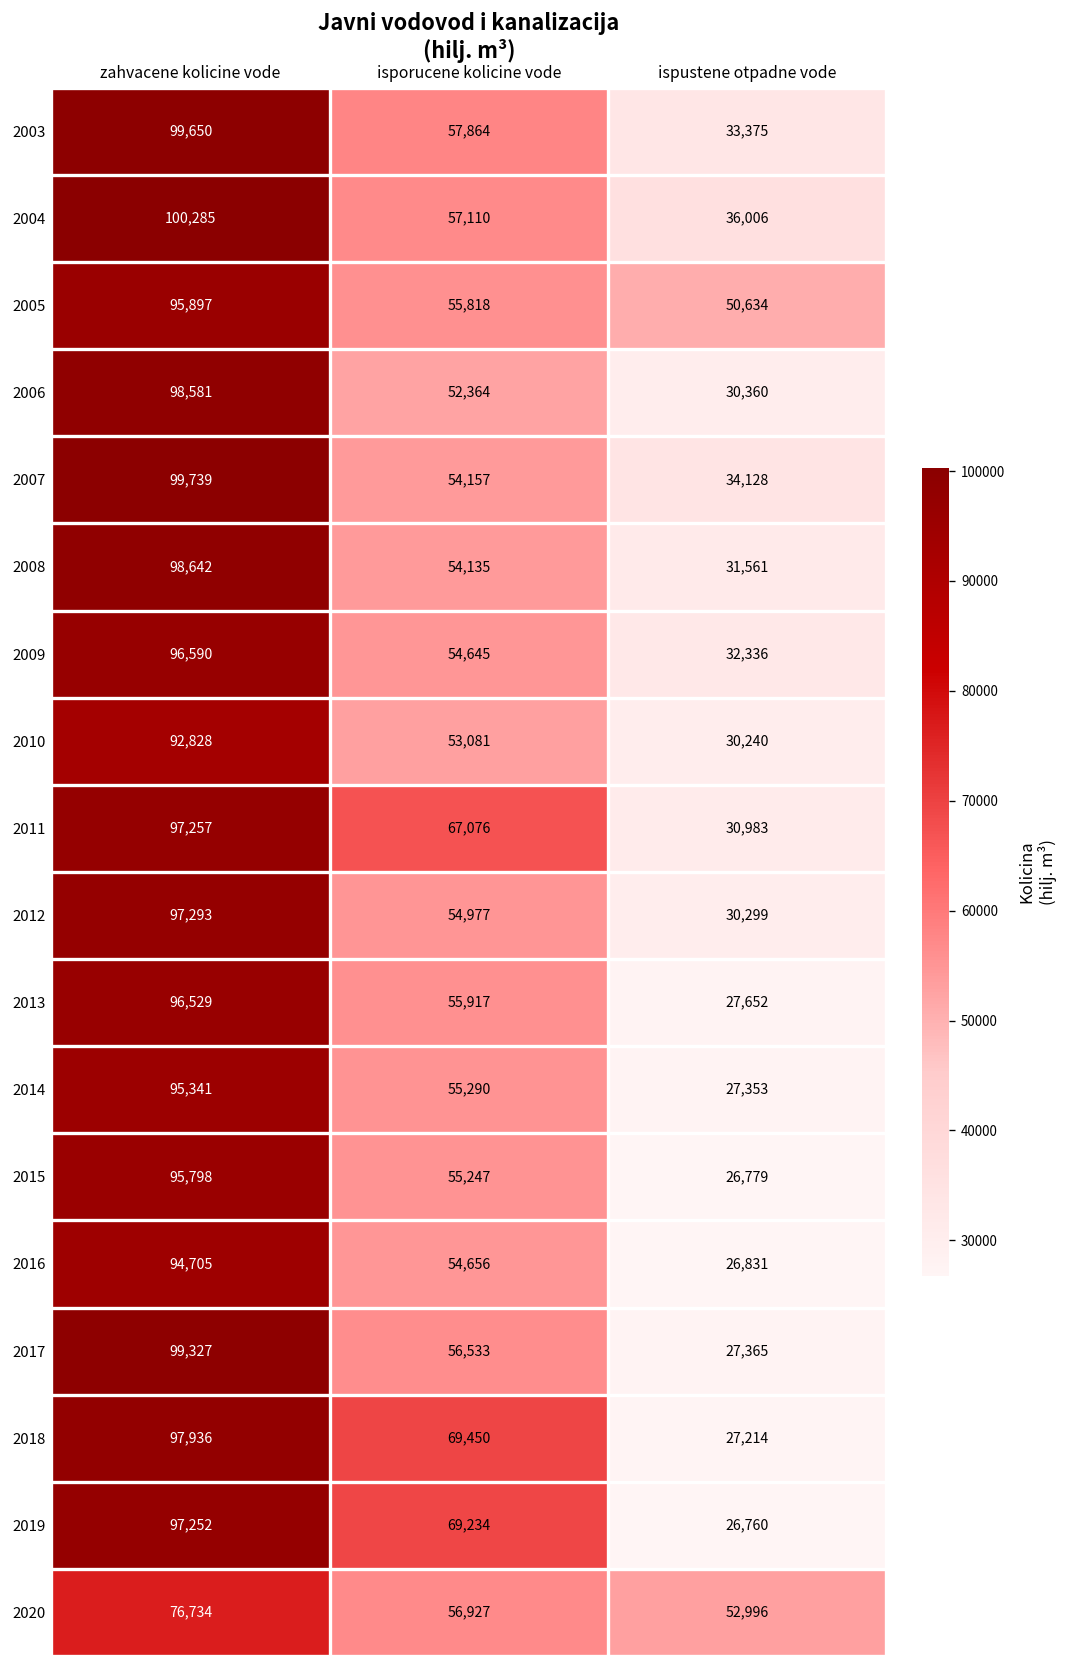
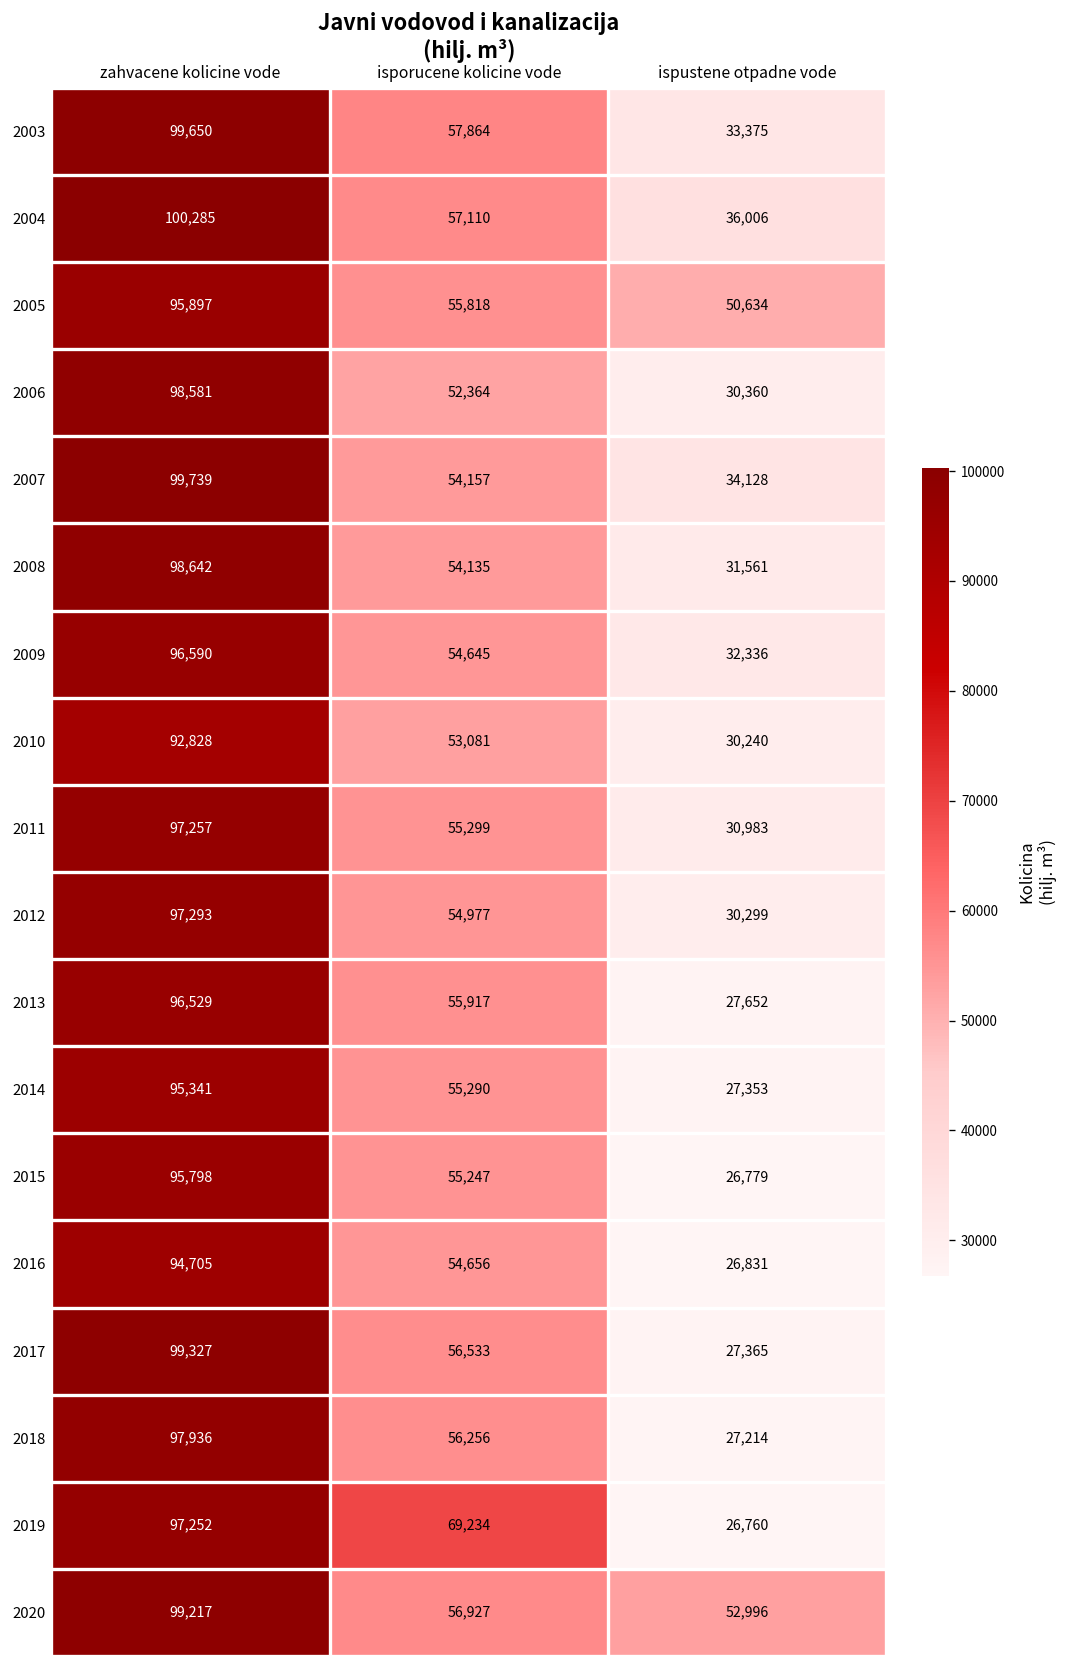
  {
    "2003": {
      "zahvacene kolicine vode": "99,650",
      "isporucene kolicine vode": "57,864",
      "ispustene otpadne vode": "33,375"
    },
    "2004": {
      "zahvacene kolicine vode": "100,285",
      "isporucene kolicine vode": "57,110",
      "ispustene otpadne vode": "36,006"
    },
    "2005": {
      "zahvacene kolicine vode": "95,897",
      "isporucene kolicine vode": "55,818",
      "ispustene otpadne vode": "50,634"
    },
    "2006": {
      "zahvacene kolicine vode": "98,581",
      "isporucene kolicine vode": "52,364",
      "ispustene otpadne vode": "30,360"
    },
    "2007": {
      "zahvacene kolicine vode": "99,739",
      "isporucene kolicine vode": "54,157",
      "ispustene otpadne vode": "34,128"
    },
    "2008": {
      "zahvacene kolicine vode": "98,642",
      "isporucene kolicine vode": "54,135",
      "ispustene otpadne vode": "31,561"
    },
    "2009": {
      "zahvacene kolicine vode": "96,590",
      "isporucene kolicine vode": "54,645",
      "ispustene otpadne vode": "32,336"
    },
    "2010": {
      "zahvacene kolicine vode": "92,828",
      "isporucene kolicine vode": "53,081",
      "ispustene otpadne vode": "30,240"
    },
    "2011": {
      "zahvacene kolicine vode": "97,257",
-     "isporucene kolicine vode": "67,076",
+     "isporucene kolicine vode": "55,299",
      "ispustene otpadne vode": "30,983"
    },
    "2012": {
      "zahvacene kolicine vode": "97,293",
      "isporucene kolicine vode": "54,977",
      "ispustene otpadne vode": "30,299"
    },
    "2013": {
      "zahvacene kolicine vode": "96,529",
      "isporucene kolicine vode": "55,917",
      "ispustene otpadne vode": "27,652"
    },
    "2014": {
      "zahvacene kolicine vode": "95,341",
      "isporucene kolicine vode": "55,290",
      "ispustene otpadne vode": "27,353"
    },
    "2015": {
      "zahvacene kolicine vode": "95,798",
      "isporucene kolicine vode": "55,247",
      "ispustene otpadne vode": "26,779"
    },
    "2016": {
      "zahvacene kolicine vode": "94,705",
      "isporucene kolicine vode": "54,656",
      "ispustene otpadne vode": "26,831"
    },
    "2017": {
      "zahvacene kolicine vode": "99,327",
      "isporucene kolicine vode": "56,533",
      "ispustene otpadne vode": "27,365"
    },
    "2018": {
      "zahvacene kolicine vode": "97,936",
-     "isporucene kolicine vode": "69,450",
+     "isporucene kolicine vode": "56,256",
      "ispustene otpadne vode": "27,214"
    },
    "2019": {
      "zahvacene kolicine vode": "97,252",
      "isporucene kolicine vode": "69,234",
      "ispustene otpadne vode": "26,760"
    },
    "2020": {
-     "zahvacene kolicine vode": "76,734",
+     "zahvacene kolicine vode": "99,217",
      "isporucene kolicine vode": "56,927",
      "ispustene otpadne vode": "52,996"
    }
  }
